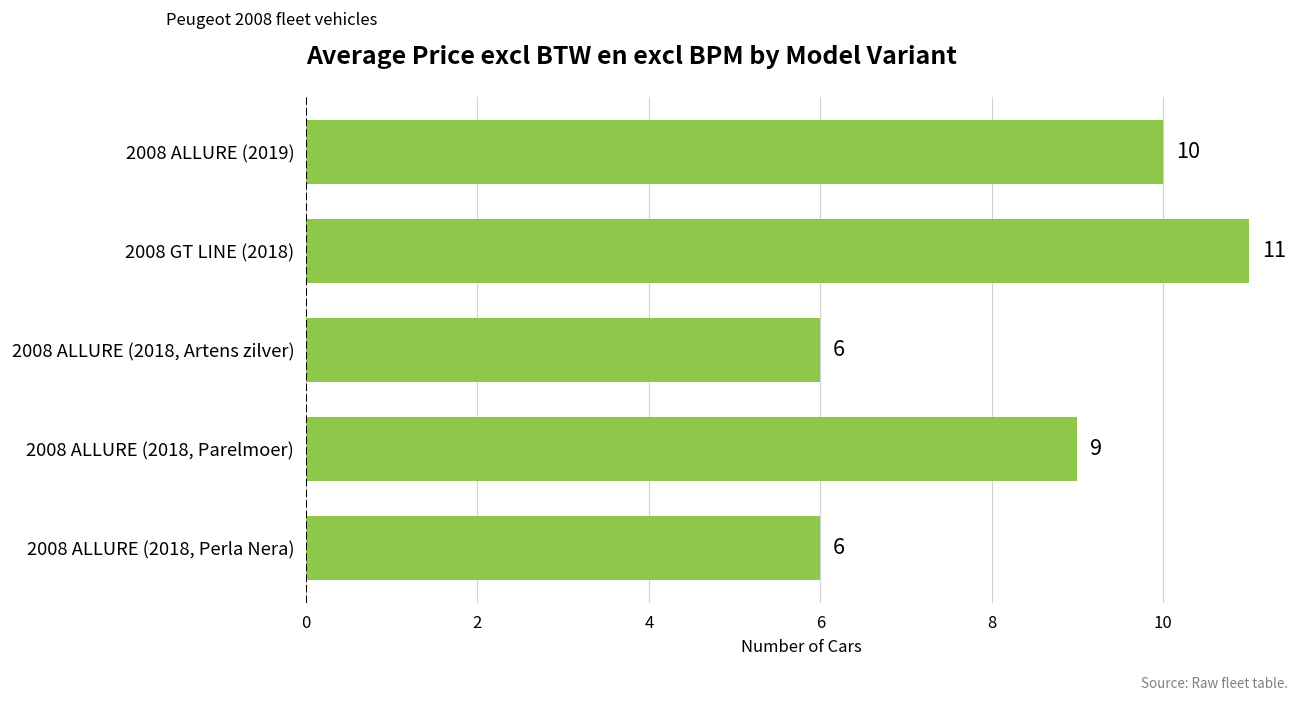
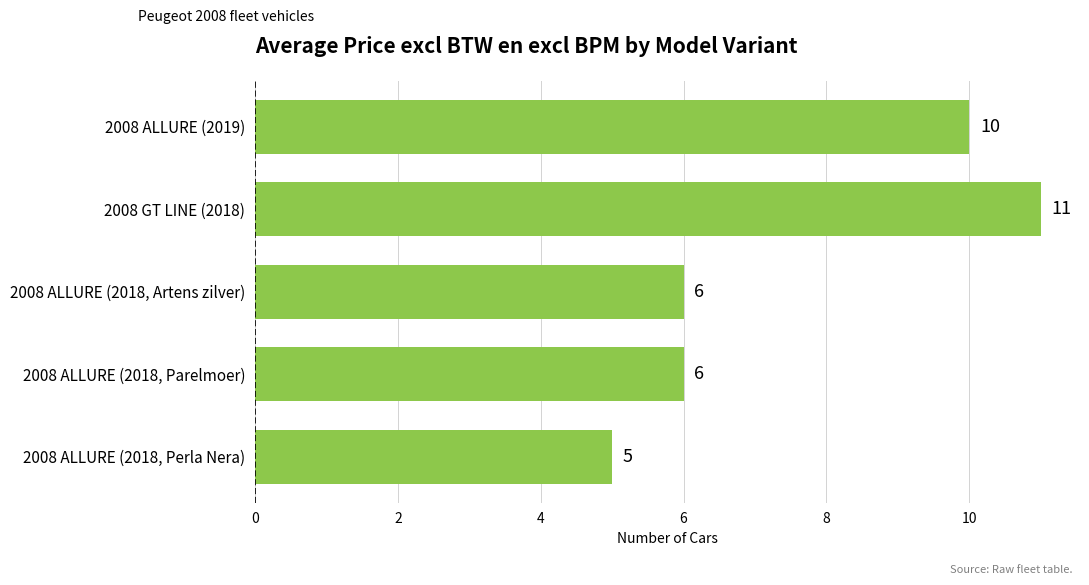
  {
    "2008 ALLURE (2019)": 10,
    "2008 GT LINE (2018)": 11,
    "2008 ALLURE (2018, Artens zilver)": 6,
-   "2008 ALLURE (2018, Parelmoer)": 9,
-   "2008 ALLURE (2018, Perla Nera)": 6
+   "2008 ALLURE (2018, Parelmoer)": 6,
+   "2008 ALLURE (2018, Perla Nera)": 5
  }
